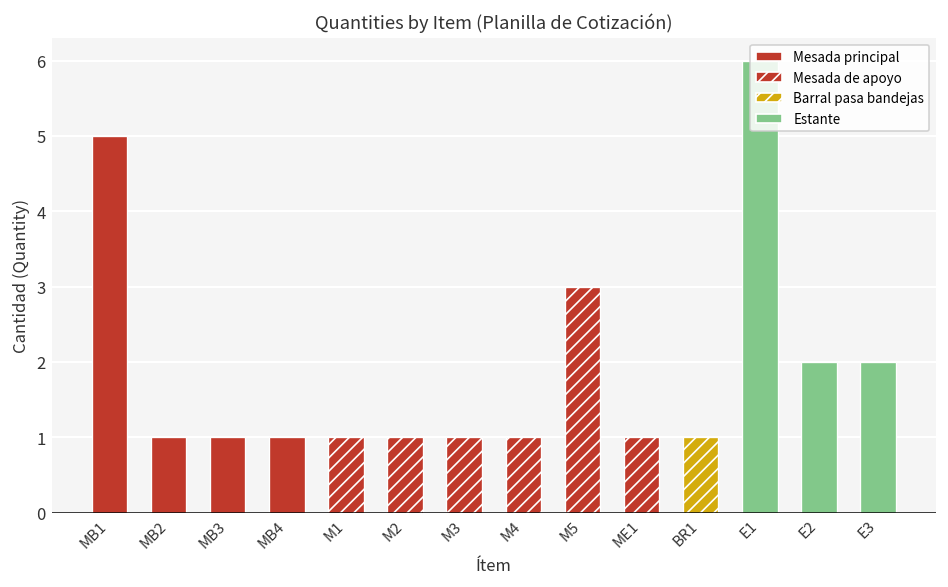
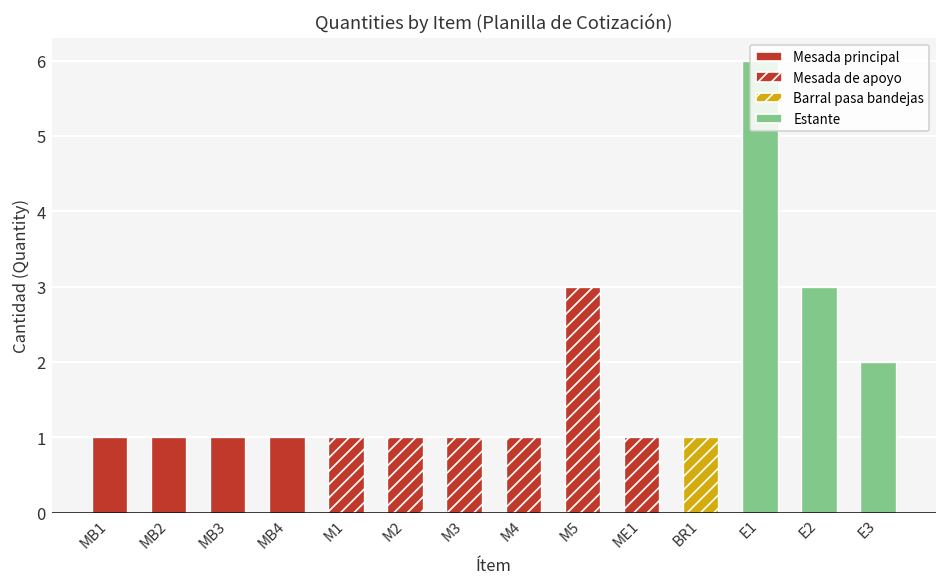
  {
-   "MB1": 5,
+   "MB1": 1,
    "MB2": 1,
    "MB3": 1,
    "MB4": 1,
    "M1": 1,
    "M2": 1,
    "M3": 1,
    "M4": 1,
    "M5": 3,
    "ME1": 1,
    "BR1": 1,
-   "E2": 2,
+   "E2": 3,
    "E3": 2
  }
